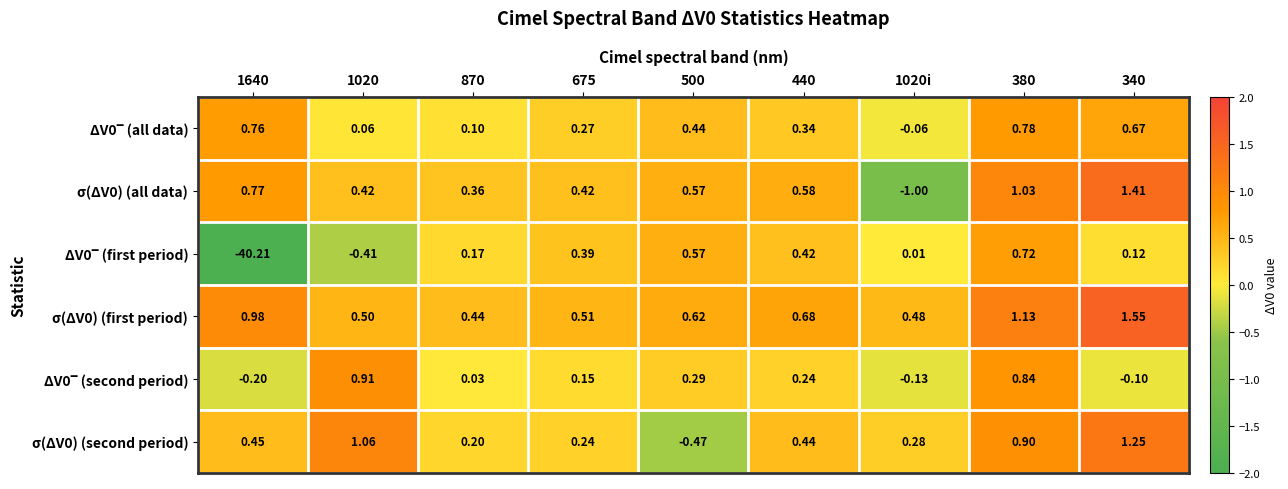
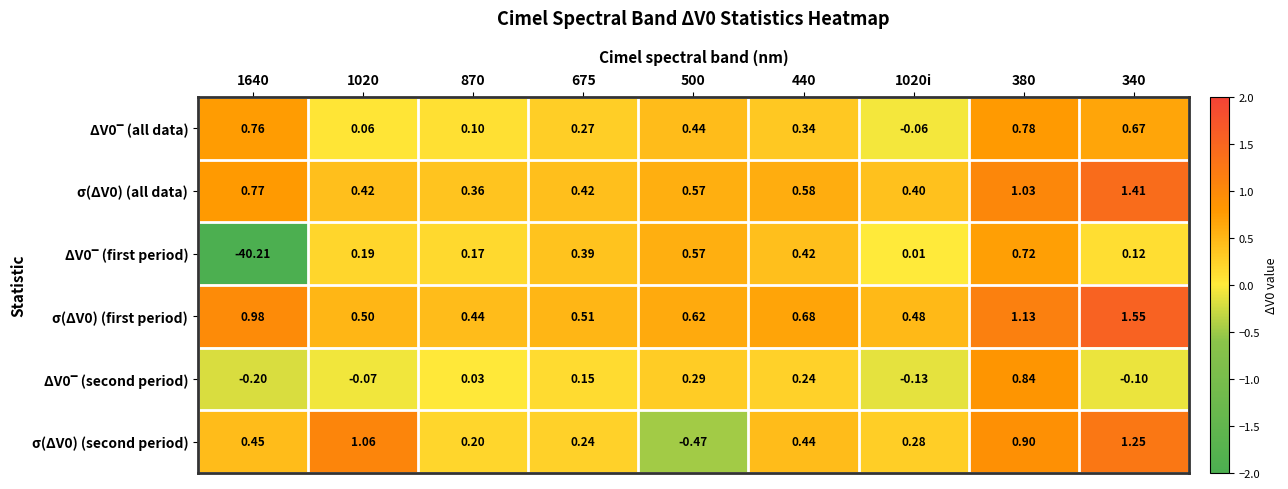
  {
    "ΔV0‾ (all data)": {
      "1640": 0.76,
      "1020": 0.06,
      "870": 0.10,
      "675": 0.27,
      "500": 0.44,
      "440": 0.34,
      "1020i": -0.06,
      "380": 0.78,
      "340": 0.67
    },
    "σ(ΔV0) (all data)": {
      "1640": 0.77,
      "1020": 0.42,
      "870": 0.36,
      "675": 0.42,
      "500": 0.57,
      "440": 0.58,
-     "1020i": -1.00,
+     "1020i": 0.40,
      "380": 1.03,
      "340": 1.41
    },
    "ΔV0‾ (first period)": {
      "1640": -40.21,
-     "1020": -0.41,
+     "1020": 0.19,
      "870": 0.17,
      "675": 0.39,
      "500": 0.57,
      "440": 0.42,
      "1020i": 0.01,
      "380": 0.72,
      "340": 0.12
    },
    "σ(ΔV0) (first period)": {
      "1640": 0.98,
      "1020": 0.50,
      "870": 0.44,
      "675": 0.51,
      "500": 0.62,
      "440": 0.68,
      "1020i": 0.48,
      "380": 1.13,
      "340": 1.55
    },
    "ΔV0‾ (second period)": {
      "1640": -0.20,
-     "1020": 0.91,
+     "1020": -0.07,
      "870": 0.03,
      "675": 0.15,
      "500": 0.29,
      "440": 0.24,
      "1020i": -0.13,
      "380": 0.84,
      "340": -0.10
    },
    "σ(ΔV0) (second period)": {
      "1640": 0.45,
      "1020": 1.06,
      "870": 0.20,
      "675": 0.24,
      "500": -0.47,
      "440": 0.44,
      "1020i": 0.28,
      "380": 0.90,
      "340": 1.25
    }
  }
